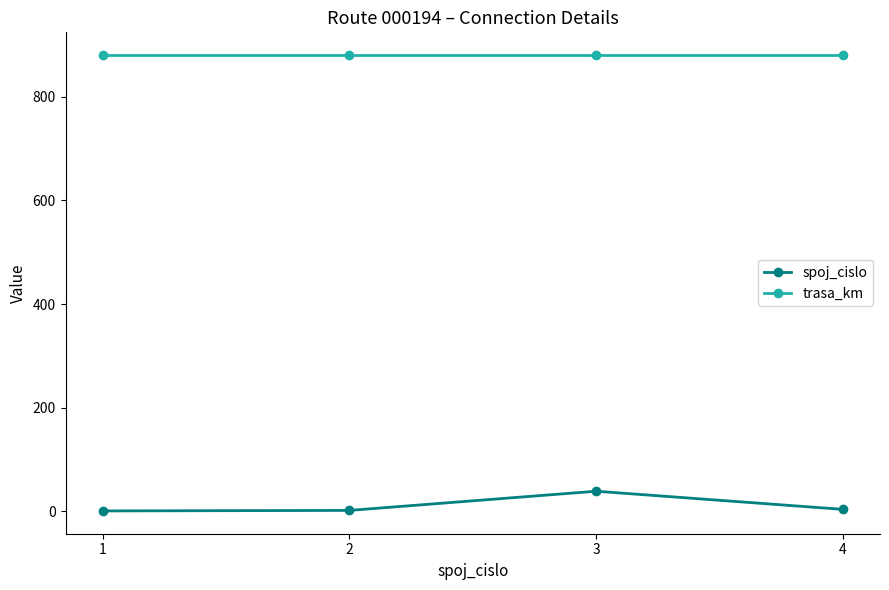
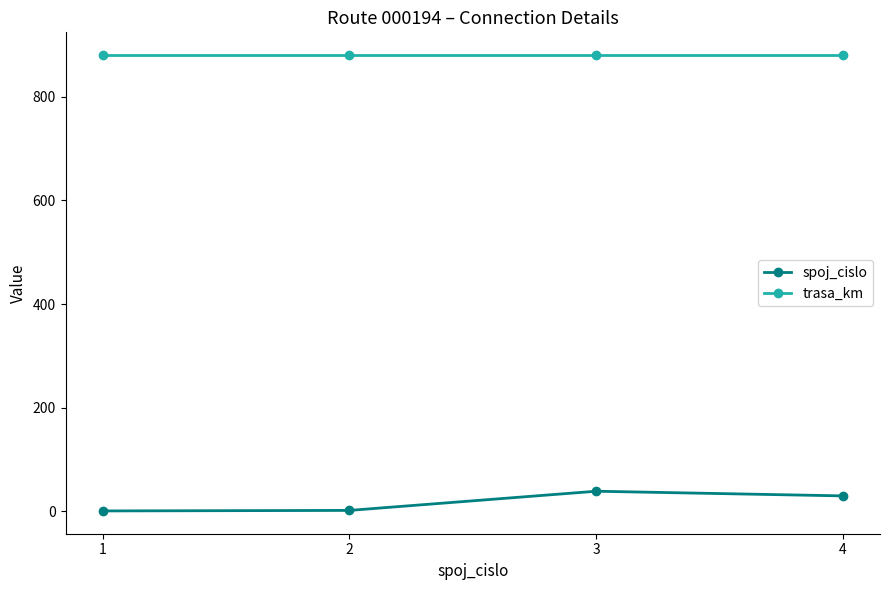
  {
    "spoj_cislo": {
      "1": 0,
      "2": 0,
      "3": 40,
-     "4": 0
+     "4": 30
    },
    "trasa_km": {
      "1": 880,
      "2": 880,
      "3": 880,
      "4": 880
    }
  }
